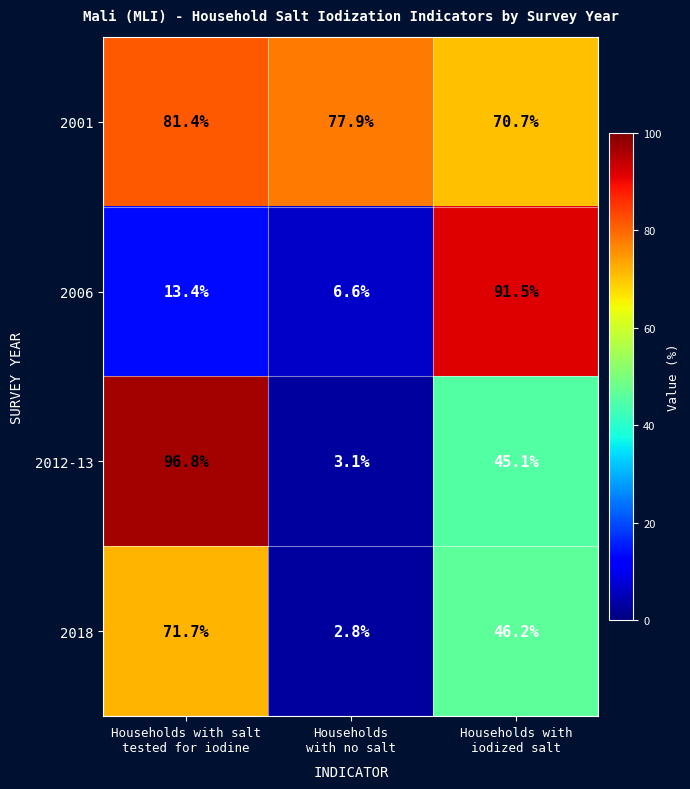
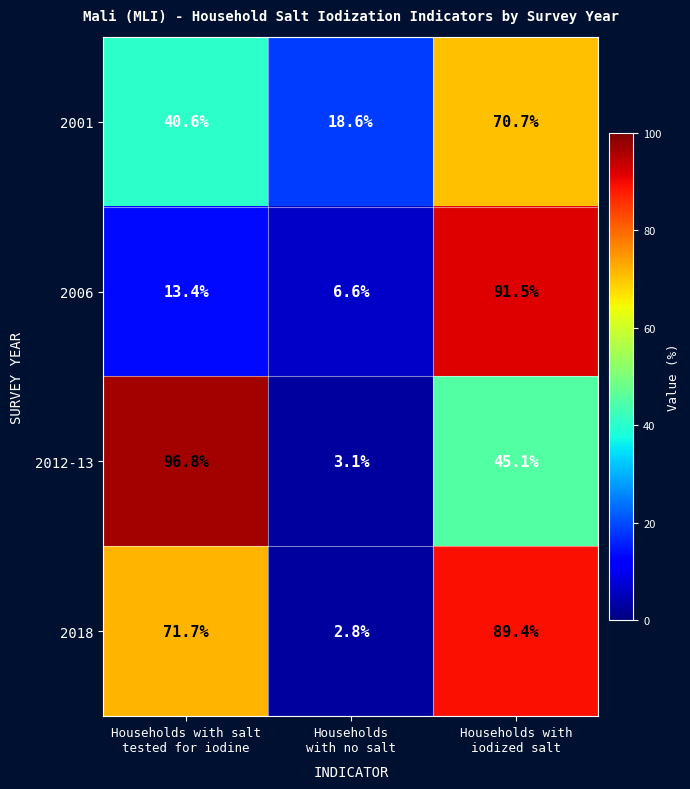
  {
    "2001": {
-     "Households with salt tested for iodine": "81.4%",
-     "Households with no salt": "77.9%",
+     "Households with salt tested for iodine": "40.6%",
+     "Households with no salt": "18.6%",
      "Households with iodized salt": "70.7%"
    },
    "2006": {
      "Households with salt tested for iodine": "13.4%",
      "Households with no salt": "6.6%",
      "Households with iodized salt": "91.5%"
    },
    "2012-13": {
      "Households with salt tested for iodine": "96.8%",
      "Households with no salt": "3.1%",
      "Households with iodized salt": "45.1%"
    },
    "2018": {
      "Households with salt tested for iodine": "71.7%",
      "Households with no salt": "2.8%",
-     "Households with iodized salt": "46.2%"
+     "Households with iodized salt": "89.4%"
    }
  }
